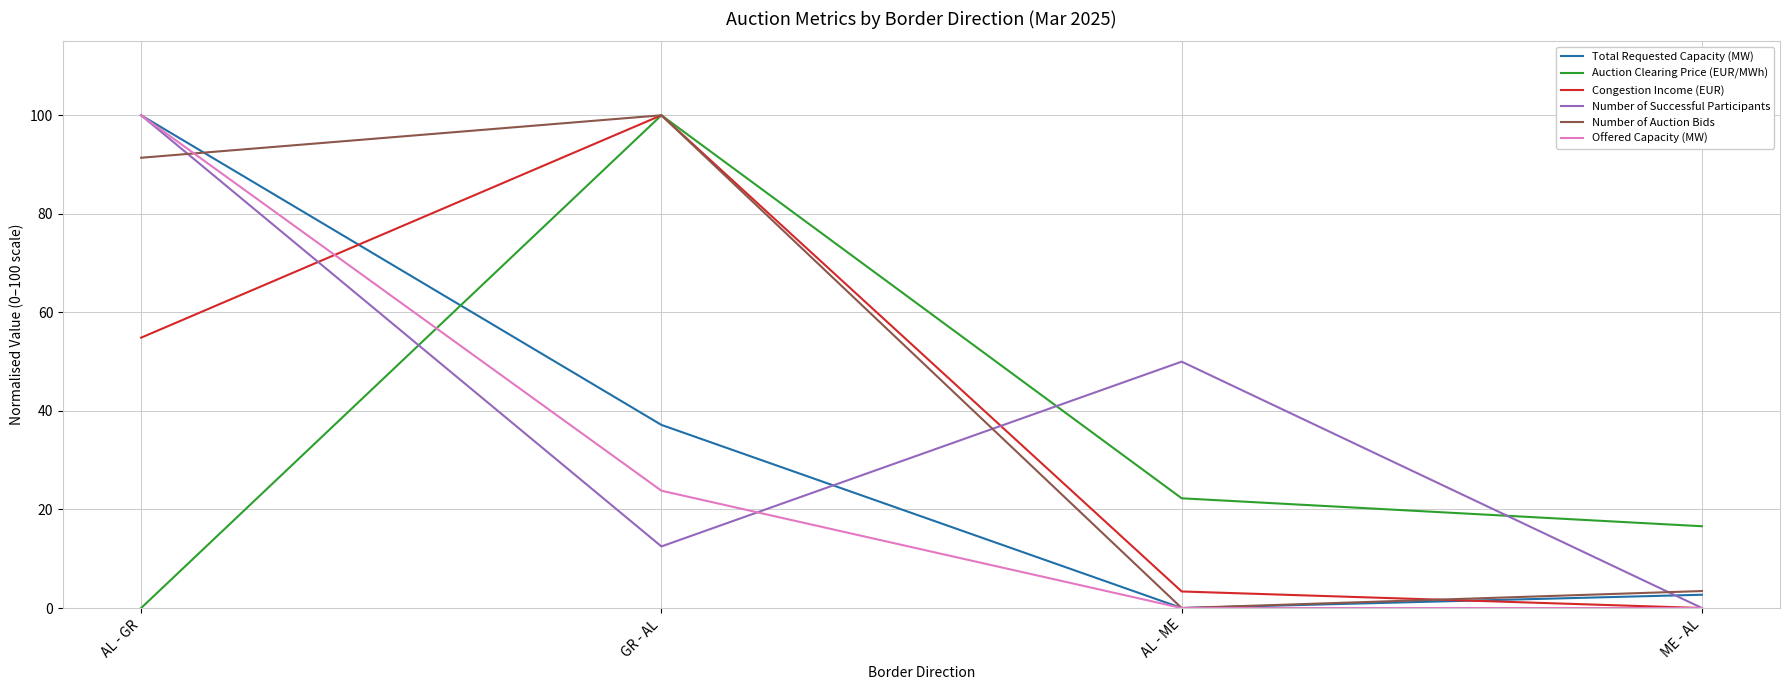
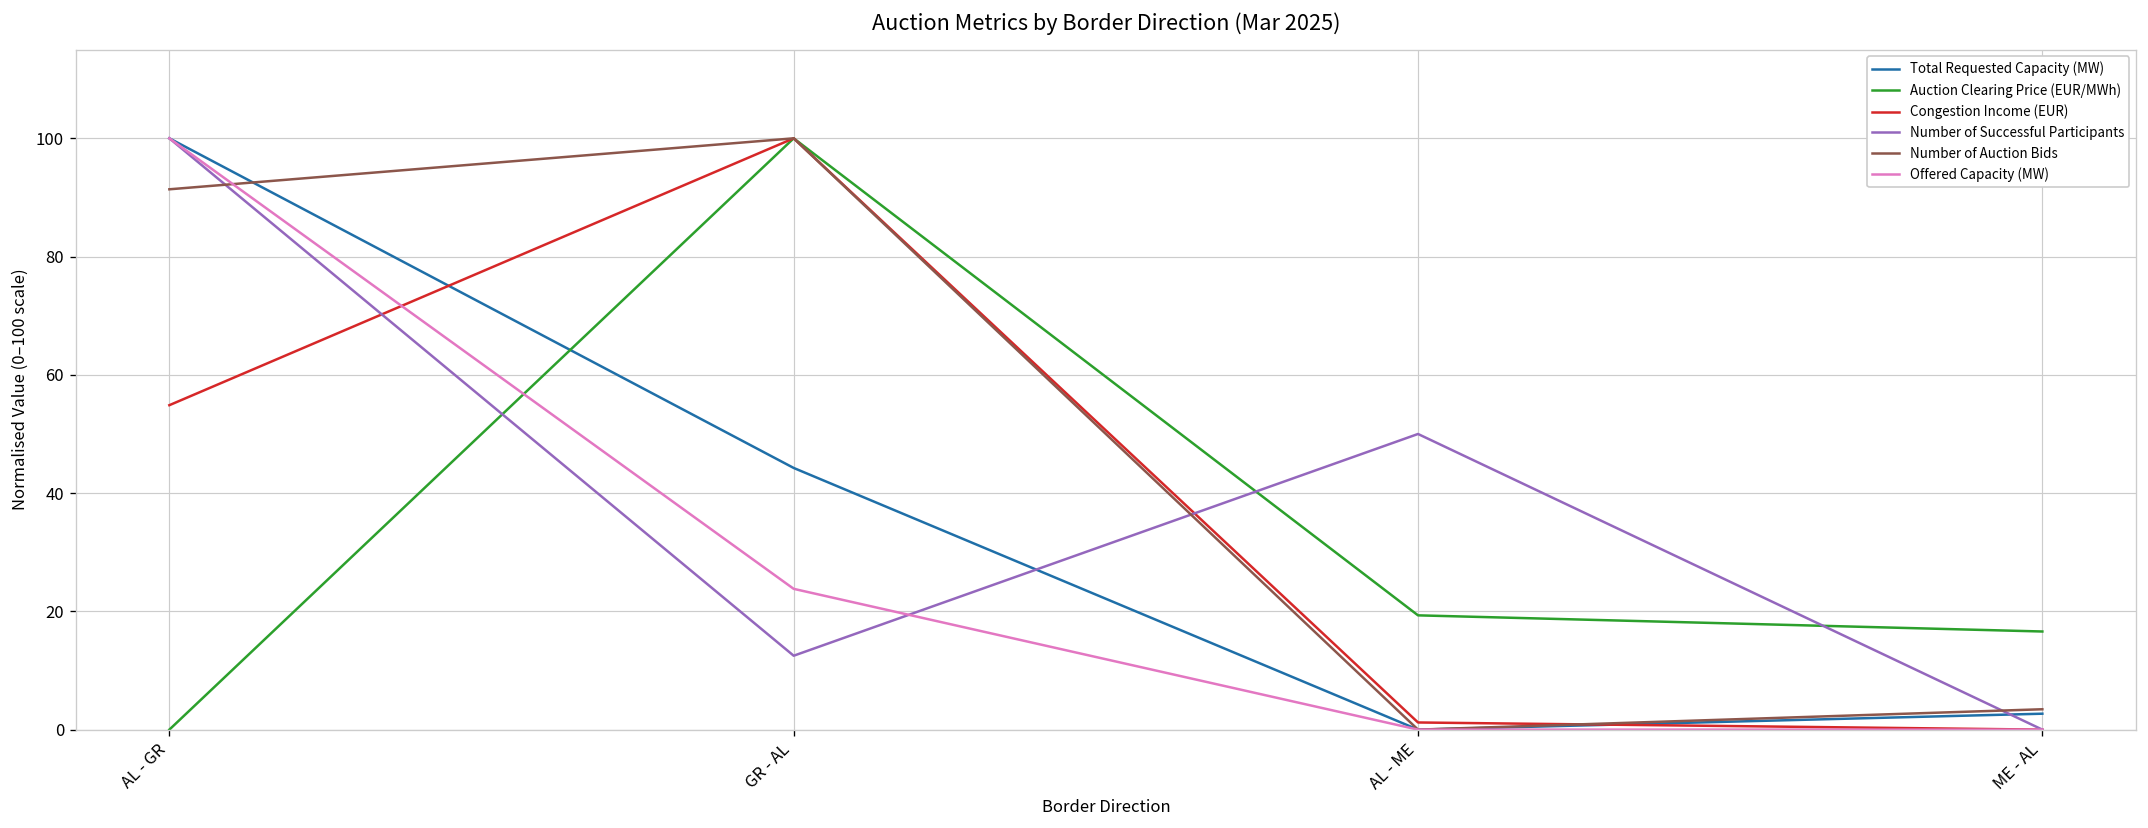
  {
    "Total Requested Capacity (MW)": {
-     "GR - AL": 37,
+     "GR - AL": 44,
      "ME - AL": 3
    },
    "Auction Clearing Price (EUR/MWh)": {
      "AL - GR": 0,
-     "AL - ME": 22,
+     "AL - ME": 19,
      "ME - AL": 17
    },
    "Congestion Income (EUR)": {
      "AL - GR": 55,
-     "AL - ME": 3
+     "AL - ME": 1
    },
    "Number of Successful Participants": {
      "GR - AL": 13,
      "AL - ME": 50
    },
    "Number of Auction Bids": {
      "AL - GR": 91,
      "ME - AL": 3
    },
    "Offered Capacity (MW)": {
      "GR - AL": 24
    }
  }
